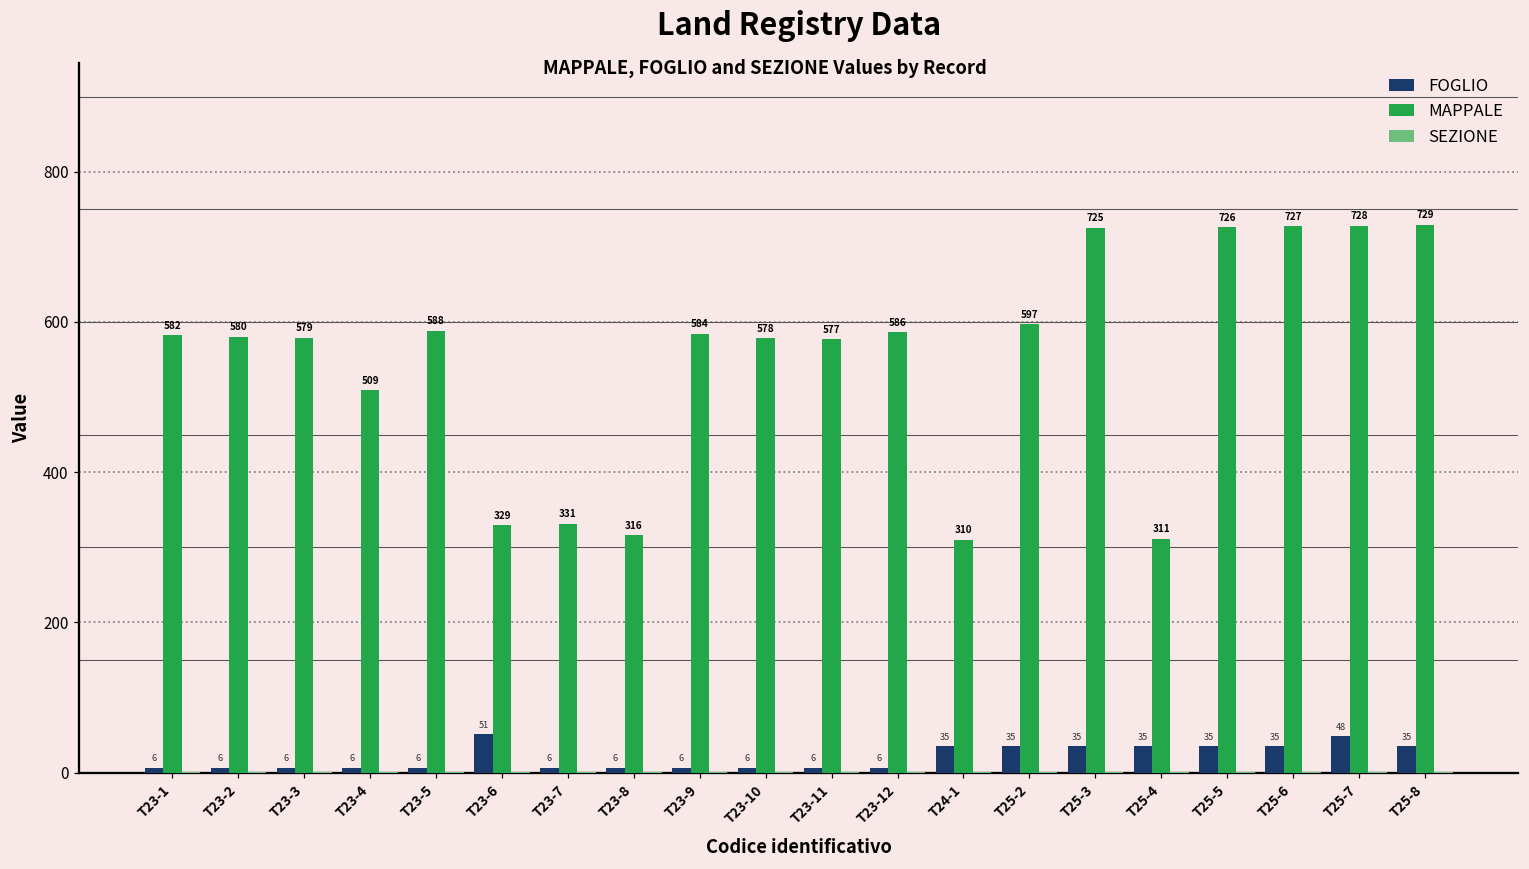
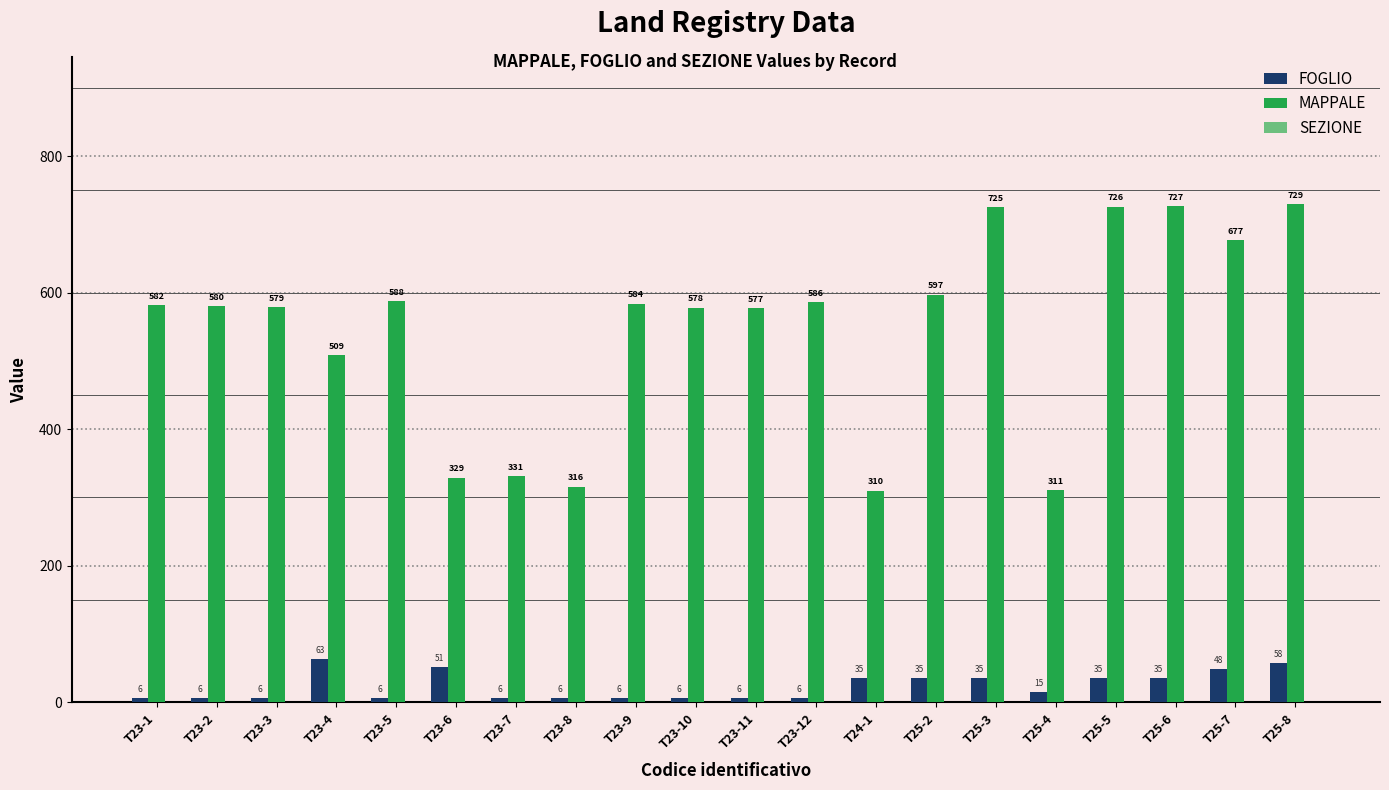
  {
    "FOGLIO": {
      "T23-1": 6,
      "T23-2": 6,
      "T23-3": 6,
-     "T23-4": 6,
+     "T23-4": 63,
      "T23-5": 6,
      "T23-6": 51,
      "T23-7": 6,
      "T23-8": 6,
      "T23-9": 6,
      "T23-10": 6,
      "T23-11": 6,
      "T23-12": 6,
      "T24-1": 35,
      "T25-2": 35,
      "T25-3": 35,
-     "T25-4": 35,
+     "T25-4": 15,
      "T25-5": 35,
      "T25-6": 35,
      "T25-7": 48,
-     "T25-8": 35
+     "T25-8": 58
    },
    "MAPPALE": {
      "T23-1": 582,
      "T23-2": 580,
      "T23-3": 579,
      "T23-4": 509,
      "T23-5": 588,
      "T23-6": 329,
      "T23-7": 331,
      "T23-8": 316,
      "T23-9": 584,
      "T23-10": 578,
      "T23-11": 577,
      "T23-12": 586,
      "T24-1": 310,
      "T25-2": 597,
      "T25-3": 725,
      "T25-4": 311,
      "T25-5": 726,
      "T25-6": 727,
-     "T25-7": 728,
+     "T25-7": 677,
      "T25-8": 729
    }
  }
